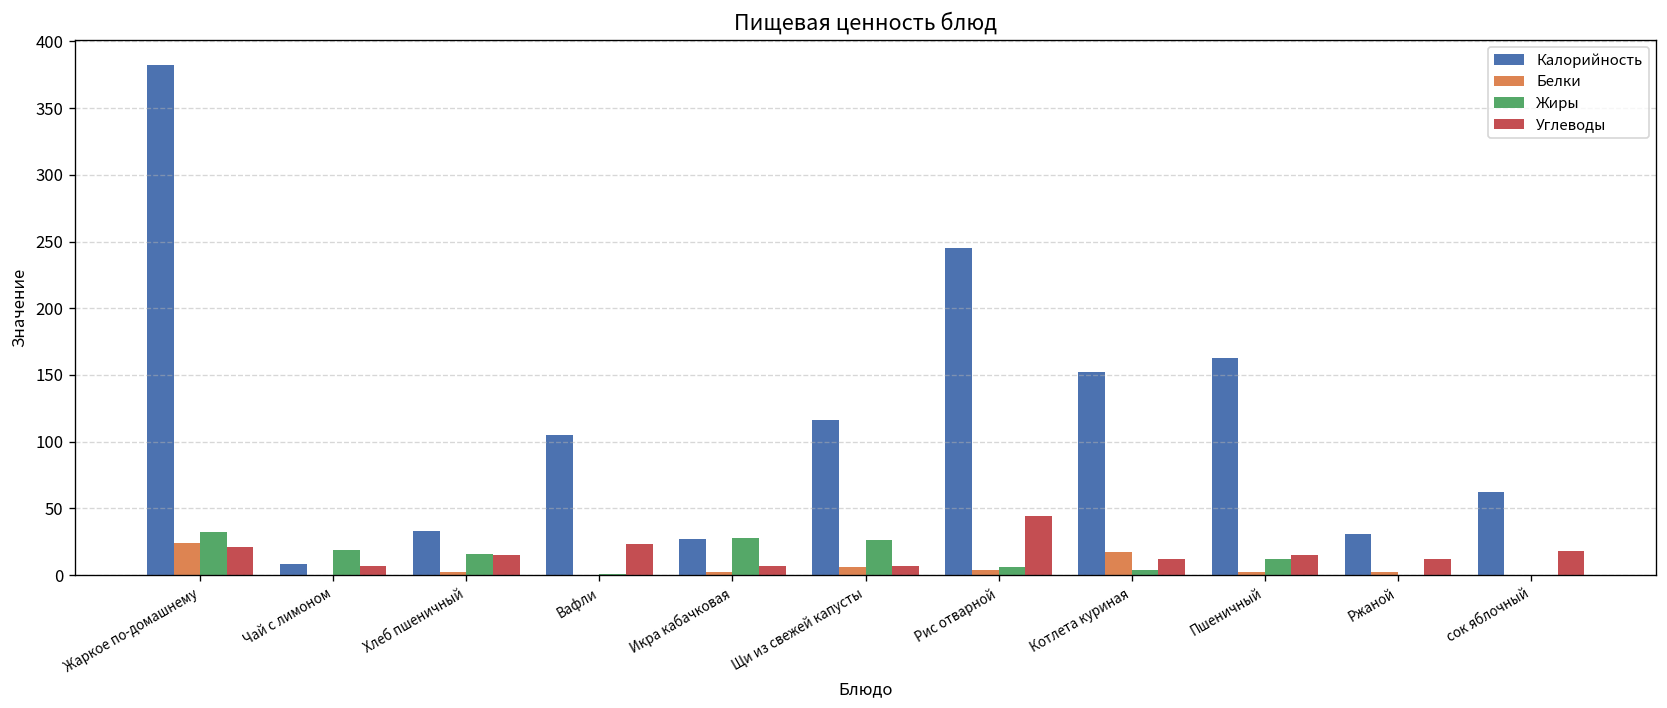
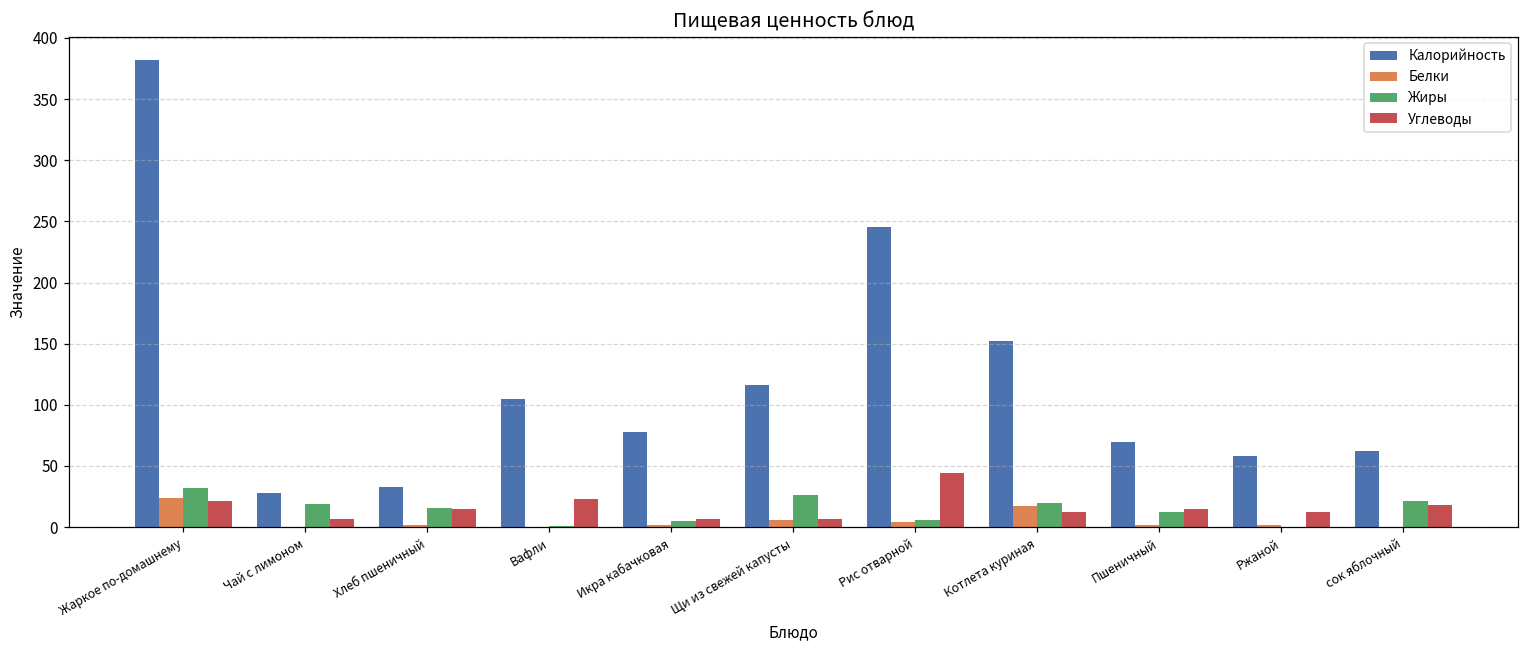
  {
    "Калорийность": {
      "Жаркое по-домашнему": 382,
-     "Чай с лимоном": 8,
+     "Чай с лимоном": 28,
      "Хлеб пшеничный": 33,
      "Вафли": 105,
-     "Икра кабачковая": 27,
+     "Икра кабачковая": 78,
      "Щи из свежей капусты": 116,
      "Рис отварной": 245,
      "Котлета куриная": 152,
-     "Пшеничный": 163,
-     "Ржаной": 31,
+     "Пшеничный": 70,
+     "Ржаной": 58,
      "сок яблочный": 62
    },
    "Жиры": {
      "Жаркое по-домашнему": 32,
      "Чай с лимоном": 19,
      "Хлеб пшеничный": 16,
-     "Икра кабачковая": 28,
+     "Икра кабачковая": 5,
      "Щи из свежей капусты": 26,
      "Рис отварной": 6,
-     "Котлета куриная": 4,
+     "Котлета куриная": 20,
      "Пшеничный": 12,
      "Ржаной": 0,
-     "сок яблочный": 0
+     "сок яблочный": 21
    }
  }
